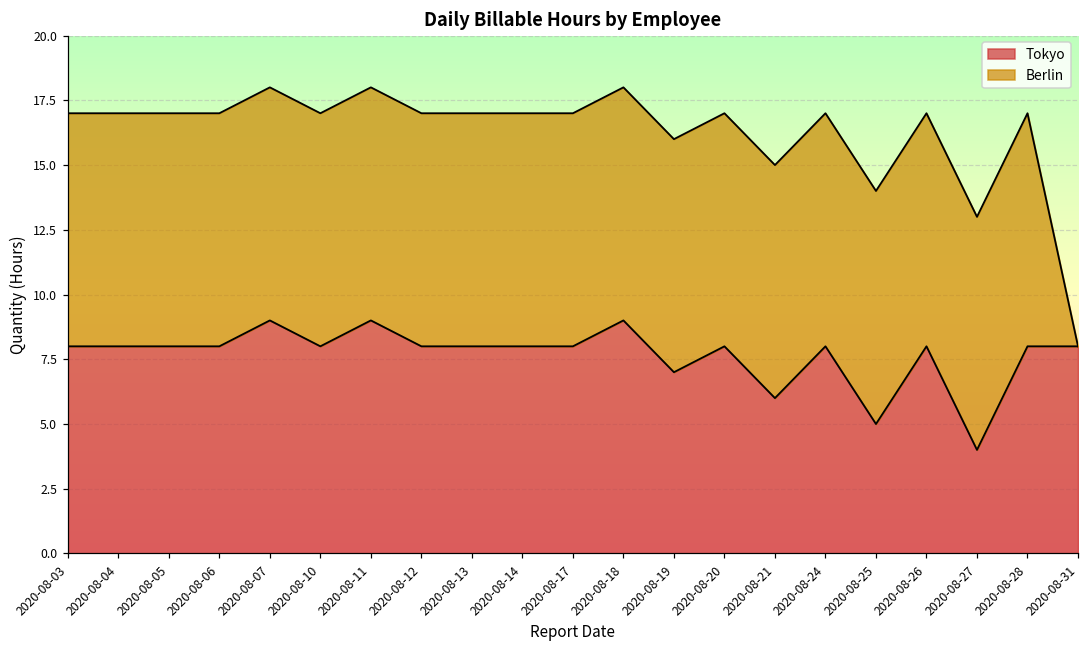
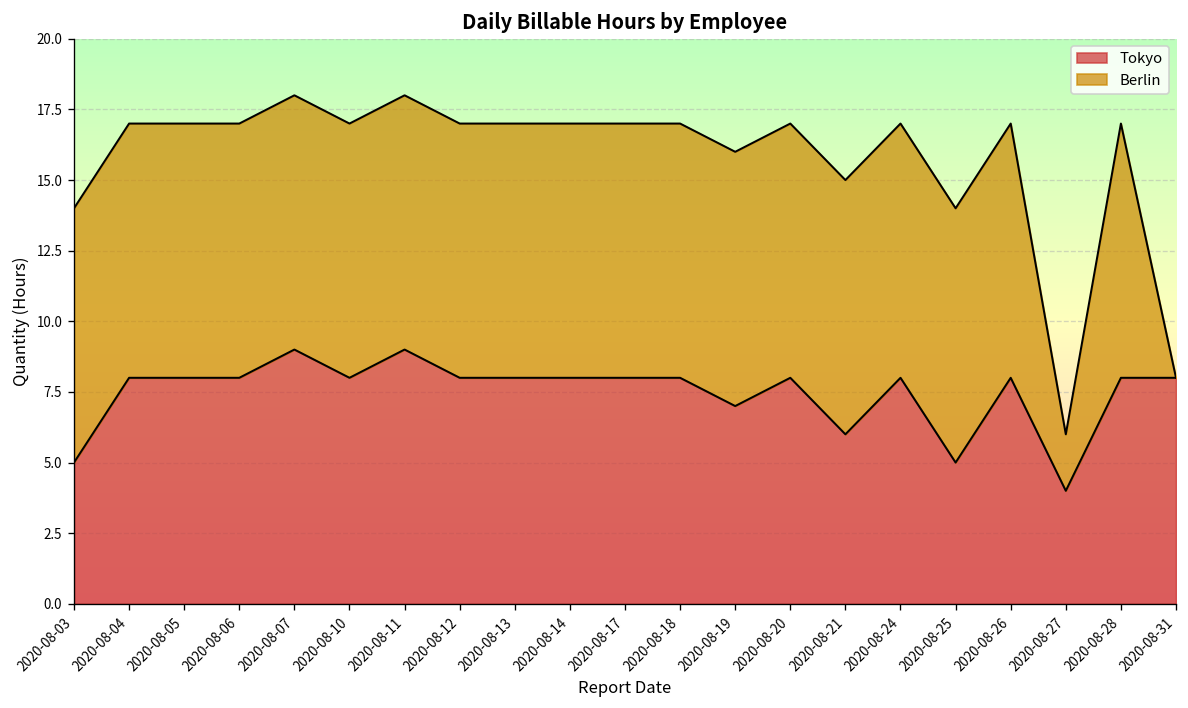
  {
    "Tokyo": {
-     "2020-08-03": 8,
+     "2020-08-03": 5,
      "2020-08-04": 8,
      "2020-08-05": 8,
      "2020-08-06": 8,
      "2020-08-07": 9,
      "2020-08-10": 8,
      "2020-08-11": 9,
      "2020-08-12": 8,
      "2020-08-13": 8,
      "2020-08-14": 8,
      "2020-08-17": 8,
-     "2020-08-18": 9,
+     "2020-08-18": 8,
      "2020-08-19": 7,
      "2020-08-20": 8,
      "2020-08-21": 6,
      "2020-08-24": 8,
      "2020-08-25": 5,
      "2020-08-26": 8,
      "2020-08-27": 4,
      "2020-08-28": 8
    },
    "Berlin": {
      "2020-08-03": 9,
      "2020-08-04": 9,
      "2020-08-05": 9,
      "2020-08-06": 9,
      "2020-08-07": 9,
      "2020-08-10": 9,
      "2020-08-11": 9,
      "2020-08-12": 9,
      "2020-08-13": 9,
      "2020-08-14": 9,
      "2020-08-17": 9,
      "2020-08-18": 9,
      "2020-08-19": 9,
      "2020-08-20": 9,
      "2020-08-21": 9,
      "2020-08-24": 9,
      "2020-08-25": 9,
      "2020-08-26": 9,
-     "2020-08-27": 9,
+     "2020-08-27": 2,
      "2020-08-28": 9
    }
  }
